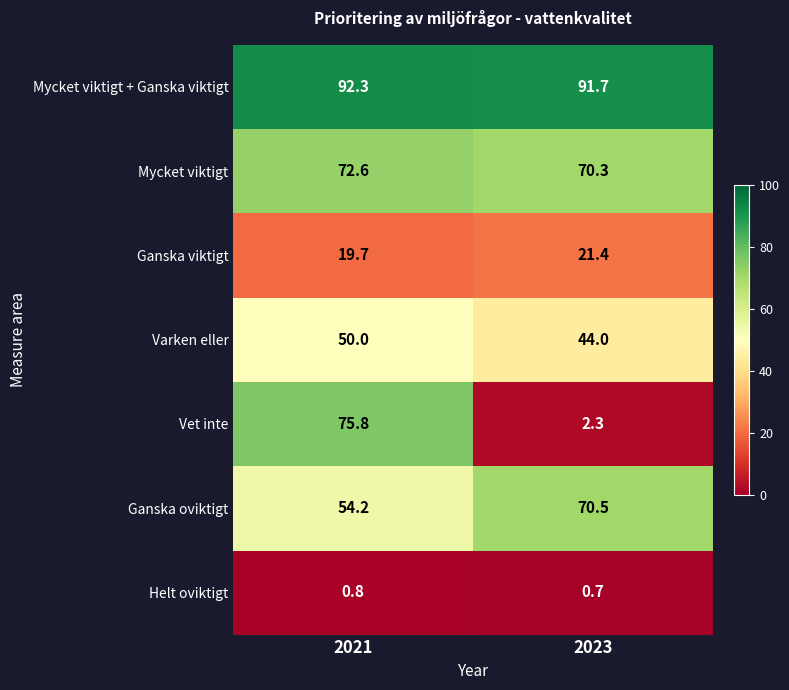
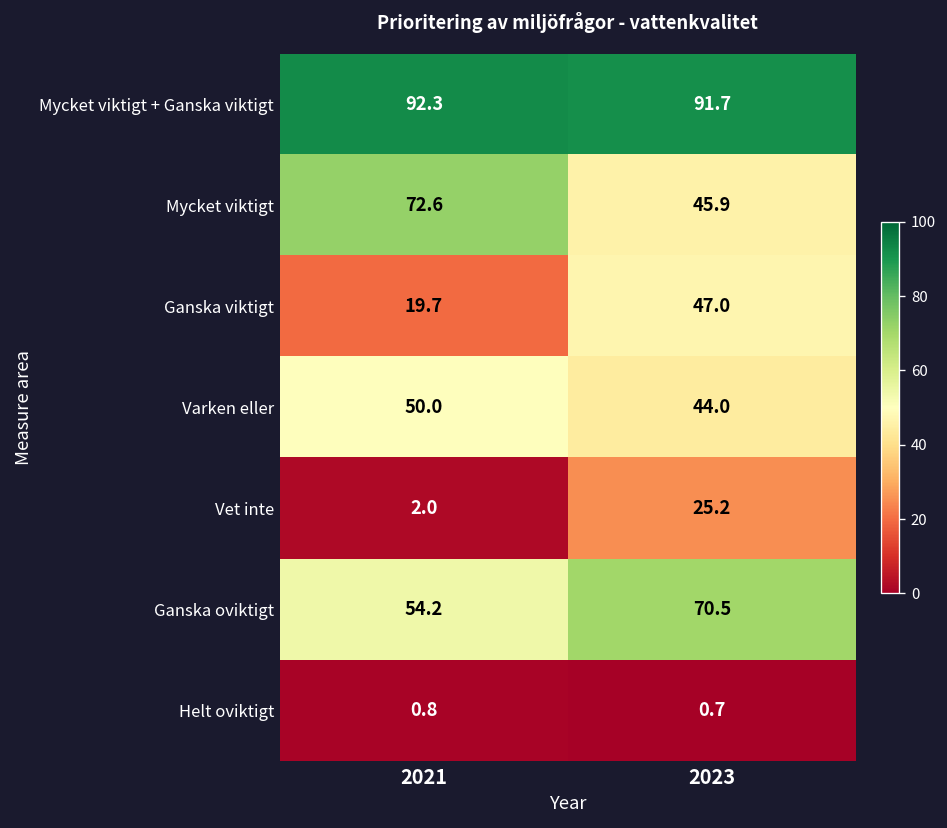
  {
    "Mycket viktigt + Ganska viktigt": {
      "2021": 92.3,
      "2023": 91.7
    },
    "Mycket viktigt": {
      "2021": 72.6,
-     "2023": 70.3
+     "2023": 45.9
    },
    "Ganska viktigt": {
      "2021": 19.7,
-     "2023": 21.4
+     "2023": 47.0
    },
    "Varken eller": {
      "2021": 50.0,
      "2023": 44.0
    },
    "Vet inte": {
-     "2021": 75.8,
-     "2023": 2.3
+     "2021": 2.0,
+     "2023": 25.2
    },
    "Ganska oviktigt": {
      "2021": 54.2,
      "2023": 70.5
    },
    "Helt oviktigt": {
      "2021": 0.8,
      "2023": 0.7
    }
  }
